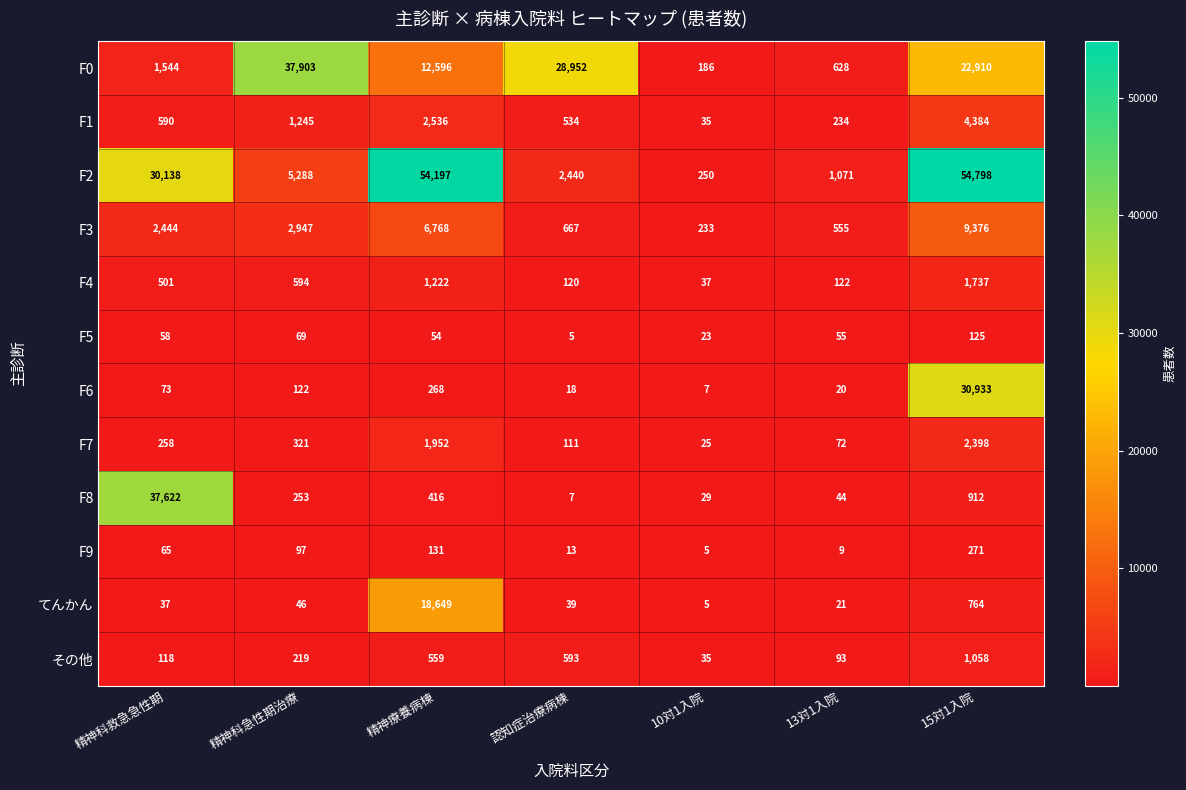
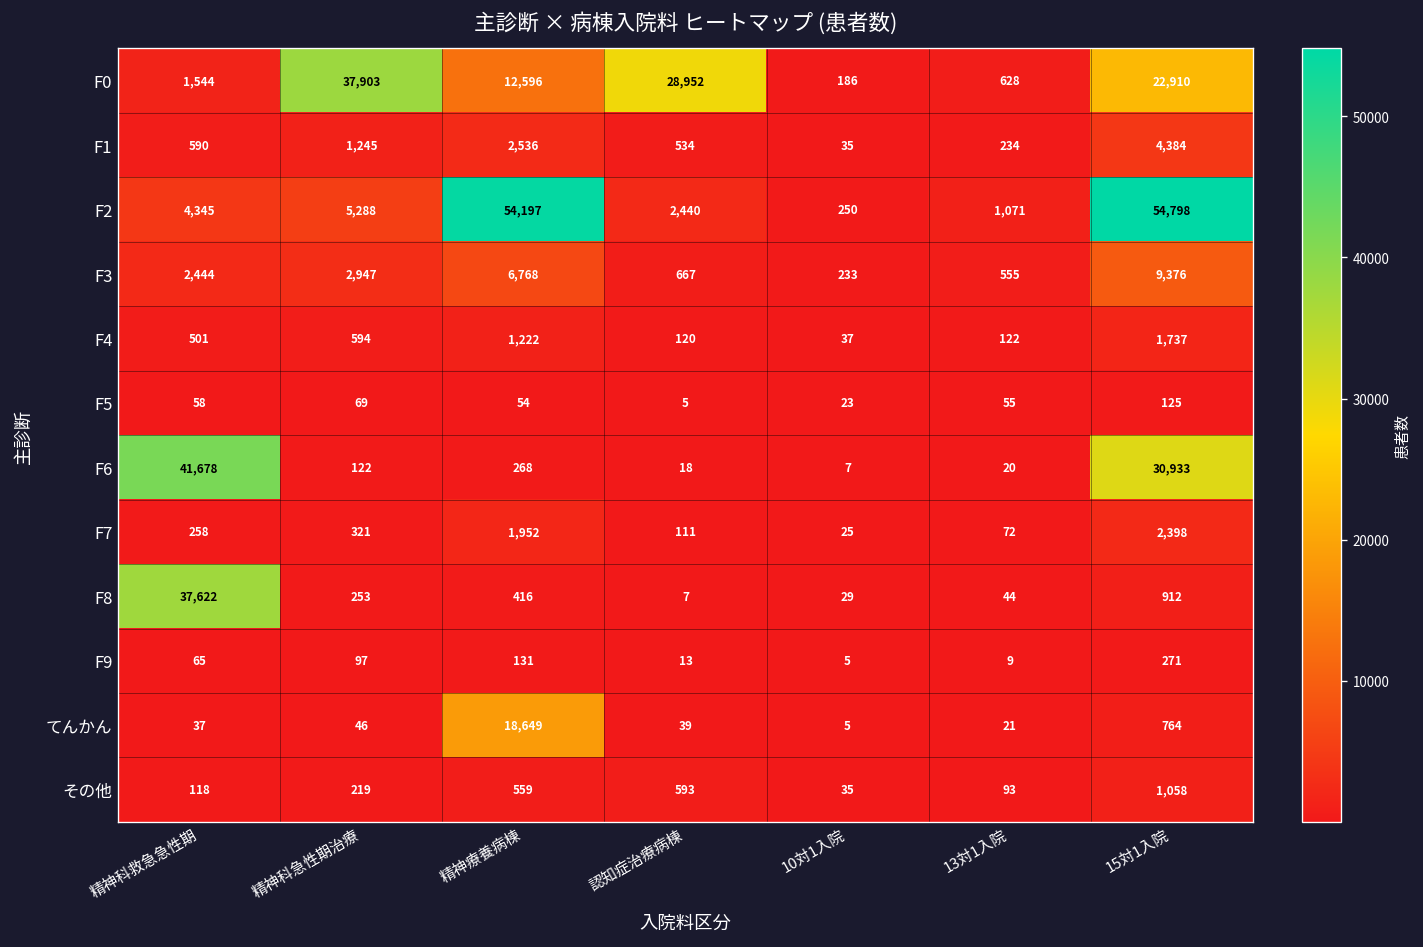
  {
    "F0": {
      "精神科救急急性期": "1,544",
      "精神科急性期治療": "37,903",
      "精神療養病棟": "12,596",
      "認知症治療病棟": "28,952",
      "10対1入院": "186",
      "13対1入院": "628",
      "15対1入院": "22,910"
    },
    "F1": {
      "精神科救急急性期": "590",
      "精神科急性期治療": "1,245",
      "精神療養病棟": "2,536",
      "認知症治療病棟": "534",
      "10対1入院": "35",
      "13対1入院": "234",
      "15対1入院": "4,384"
    },
    "F2": {
-     "精神科救急急性期": "30,138",
+     "精神科救急急性期": "4,345",
      "精神科急性期治療": "5,288",
      "精神療養病棟": "54,197",
      "認知症治療病棟": "2,440",
      "10対1入院": "250",
      "13対1入院": "1,071",
      "15対1入院": "54,798"
    },
    "F3": {
      "精神科救急急性期": "2,444",
      "精神科急性期治療": "2,947",
      "精神療養病棟": "6,768",
      "認知症治療病棟": "667",
      "10対1入院": "233",
      "13対1入院": "555",
      "15対1入院": "9,376"
    },
    "F4": {
      "精神科救急急性期": "501",
      "精神科急性期治療": "594",
      "精神療養病棟": "1,222",
      "認知症治療病棟": "120",
      "10対1入院": "37",
      "13対1入院": "122",
      "15対1入院": "1,737"
    },
    "F5": {
      "精神科救急急性期": "58",
      "精神科急性期治療": "69",
      "精神療養病棟": "54",
      "認知症治療病棟": "5",
      "10対1入院": "23",
      "13対1入院": "55",
      "15対1入院": "125"
    },
    "F6": {
-     "精神科救急急性期": "73",
+     "精神科救急急性期": "41,678",
      "精神科急性期治療": "122",
      "精神療養病棟": "268",
      "認知症治療病棟": "18",
      "10対1入院": "7",
      "13対1入院": "20",
      "15対1入院": "30,933"
    },
    "F7": {
      "精神科救急急性期": "258",
      "精神科急性期治療": "321",
      "精神療養病棟": "1,952",
      "認知症治療病棟": "111",
      "10対1入院": "25",
      "13対1入院": "72",
      "15対1入院": "2,398"
    },
    "F8": {
      "精神科救急急性期": "37,622",
      "精神科急性期治療": "253",
      "精神療養病棟": "416",
      "認知症治療病棟": "7",
      "10対1入院": "29",
      "13対1入院": "44",
      "15対1入院": "912"
    },
    "F9": {
      "精神科救急急性期": "65",
      "精神科急性期治療": "97",
      "精神療養病棟": "131",
      "認知症治療病棟": "13",
      "10対1入院": "5",
      "13対1入院": "9",
      "15対1入院": "271"
    },
    "てんかん": {
      "精神科救急急性期": "37",
      "精神科急性期治療": "46",
      "精神療養病棟": "18,649",
      "認知症治療病棟": "39",
      "10対1入院": "5",
      "13対1入院": "21",
      "15対1入院": "764"
    },
    "その他": {
      "精神科救急急性期": "118",
      "精神科急性期治療": "219",
      "精神療養病棟": "559",
      "認知症治療病棟": "593",
      "10対1入院": "35",
      "13対1入院": "93",
      "15対1入院": "1,058"
    }
  }
